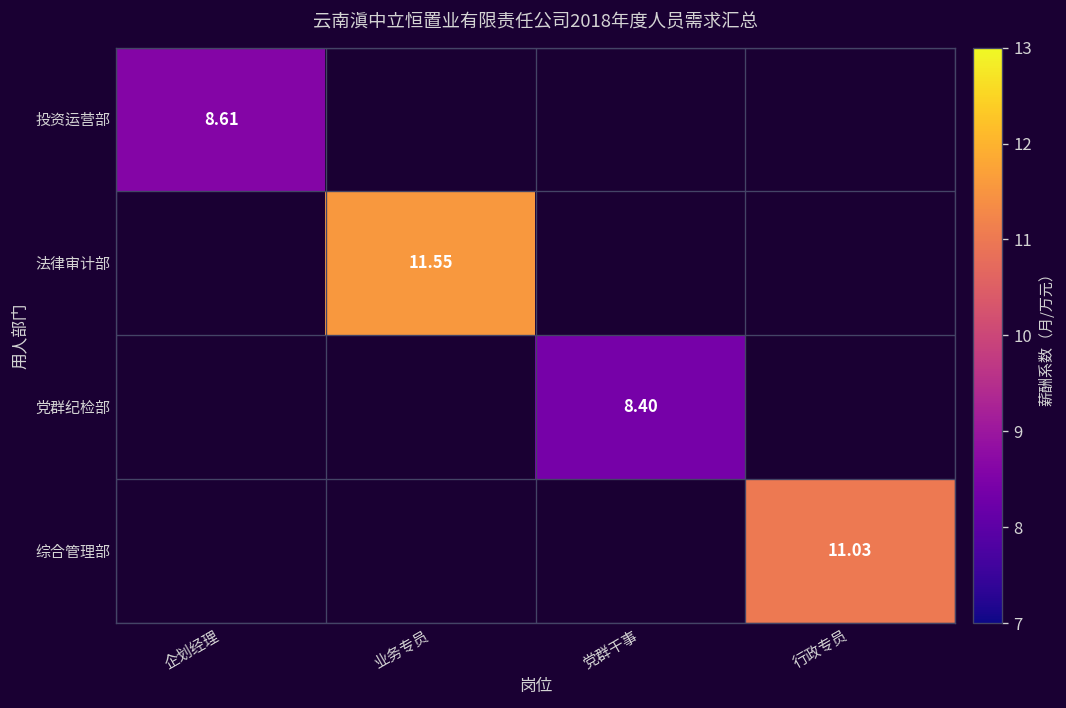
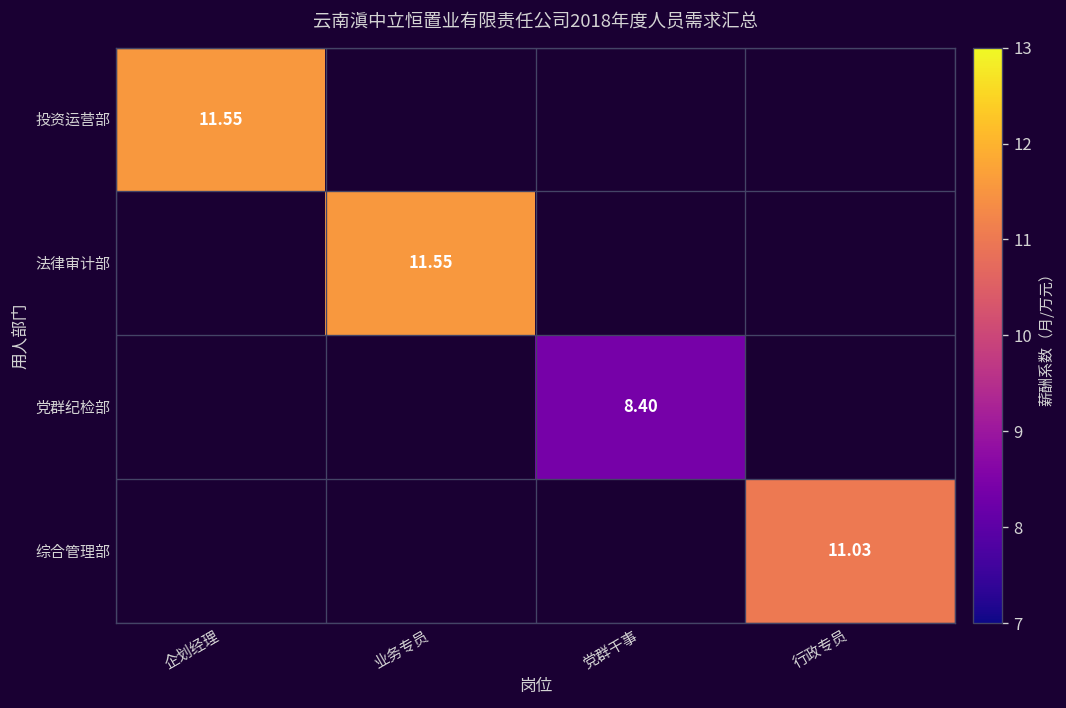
  {
    "投资运营部": {
-     "企划经理": 8.61
+     "企划经理": 11.55
    },
    "法律审计部": {
      "业务专员": 11.55
    },
    "党群纪检部": {
      "党群干事": 8.40
    },
    "综合管理部": {
      "行政专员": 11.03
    }
  }
